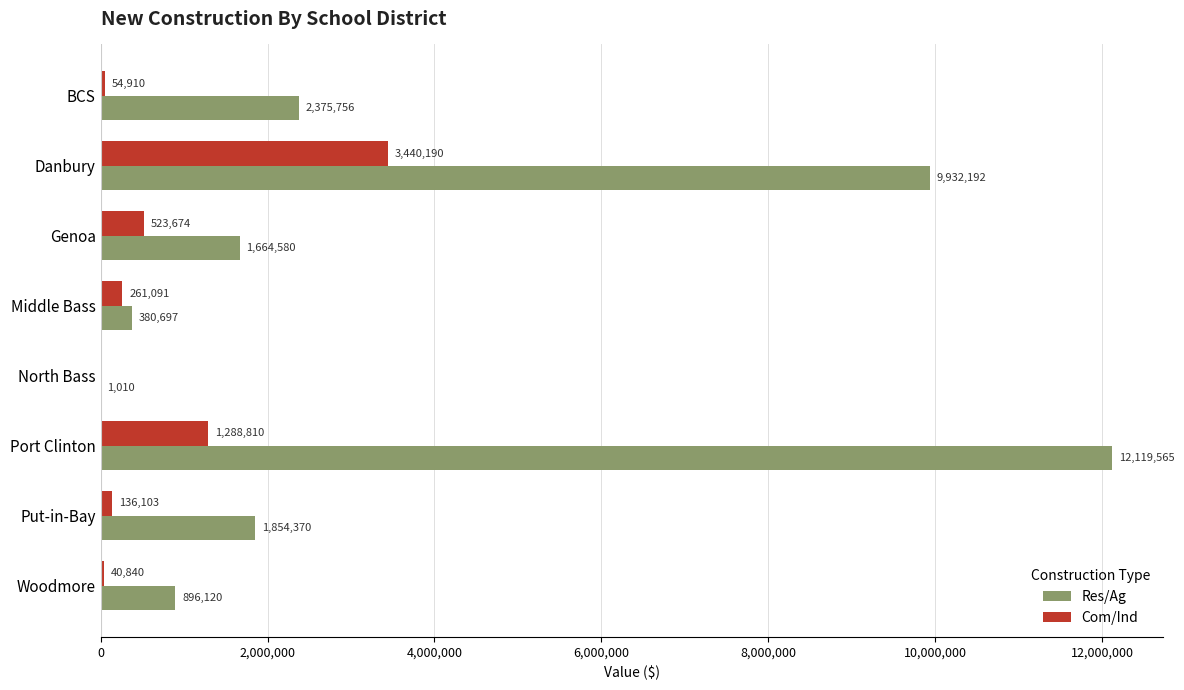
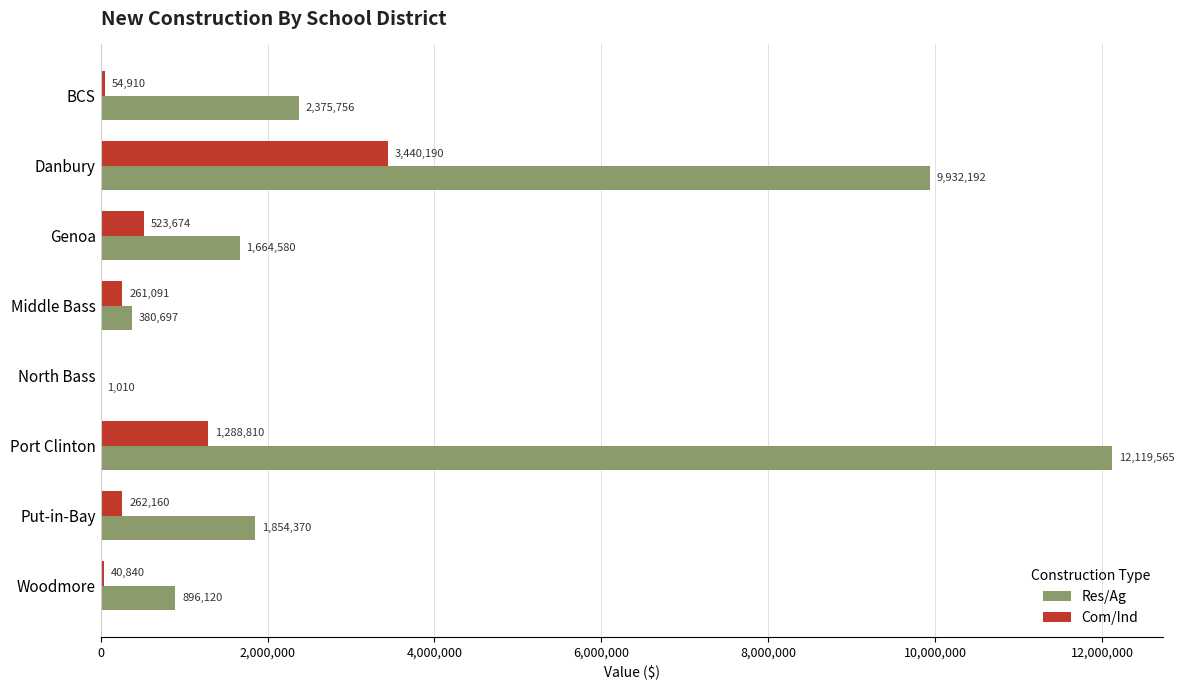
  {
    "Res/Ag": {
      "BCS": "2,375,756",
      "Danbury": "9,932,192",
      "Genoa": "1,664,580",
      "Middle Bass": "380,697",
      "North Bass": "1,010",
      "Port Clinton": "12,119,565",
      "Put-in-Bay": "1,854,370",
      "Woodmore": "896,120"
    },
    "Com/Ind": {
      "BCS": "54,910",
      "Danbury": "3,440,190",
      "Genoa": "523,674",
      "Middle Bass": "261,091",
      "Port Clinton": "1,288,810",
-     "Put-in-Bay": "136,103",
+     "Put-in-Bay": "262,160",
      "Woodmore": "40,840"
    }
  }
